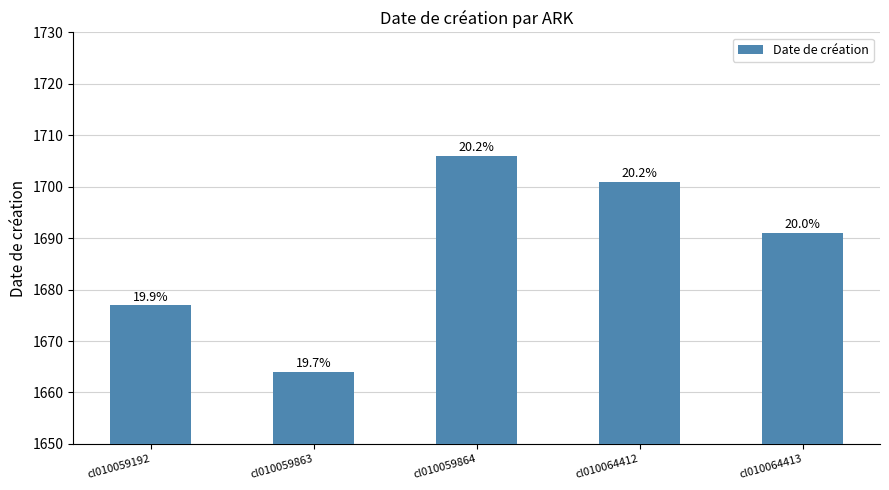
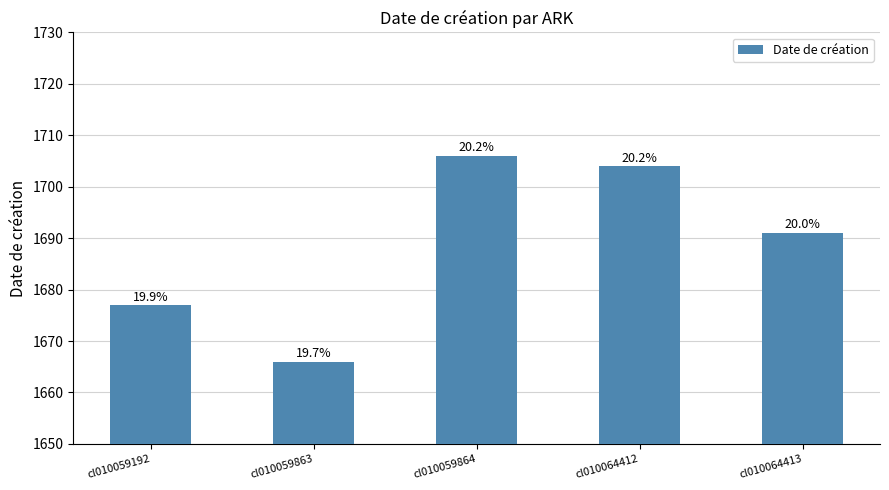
  {
-   "cl010059863": 1664,
-   "cl010064412": 1701
+   "cl010059863": 1666,
+   "cl010064412": 1704
  }
